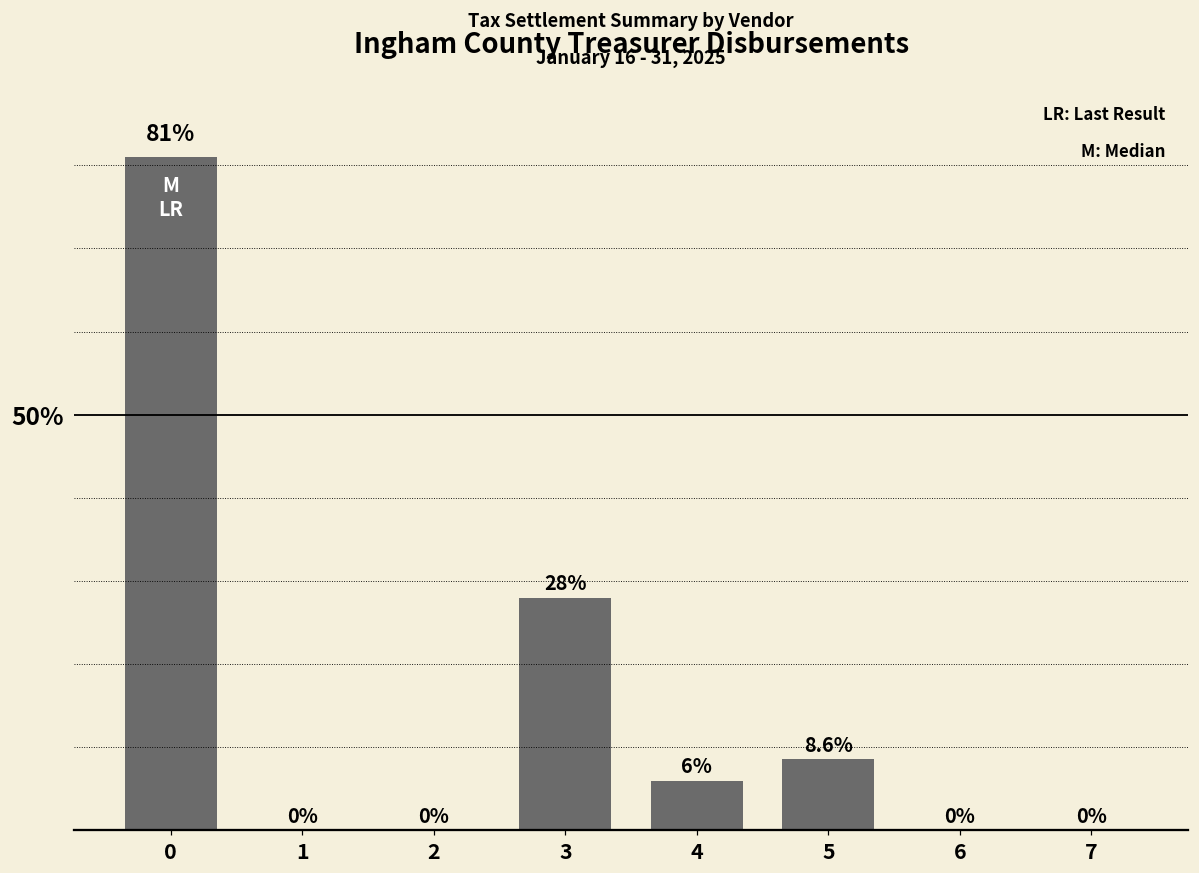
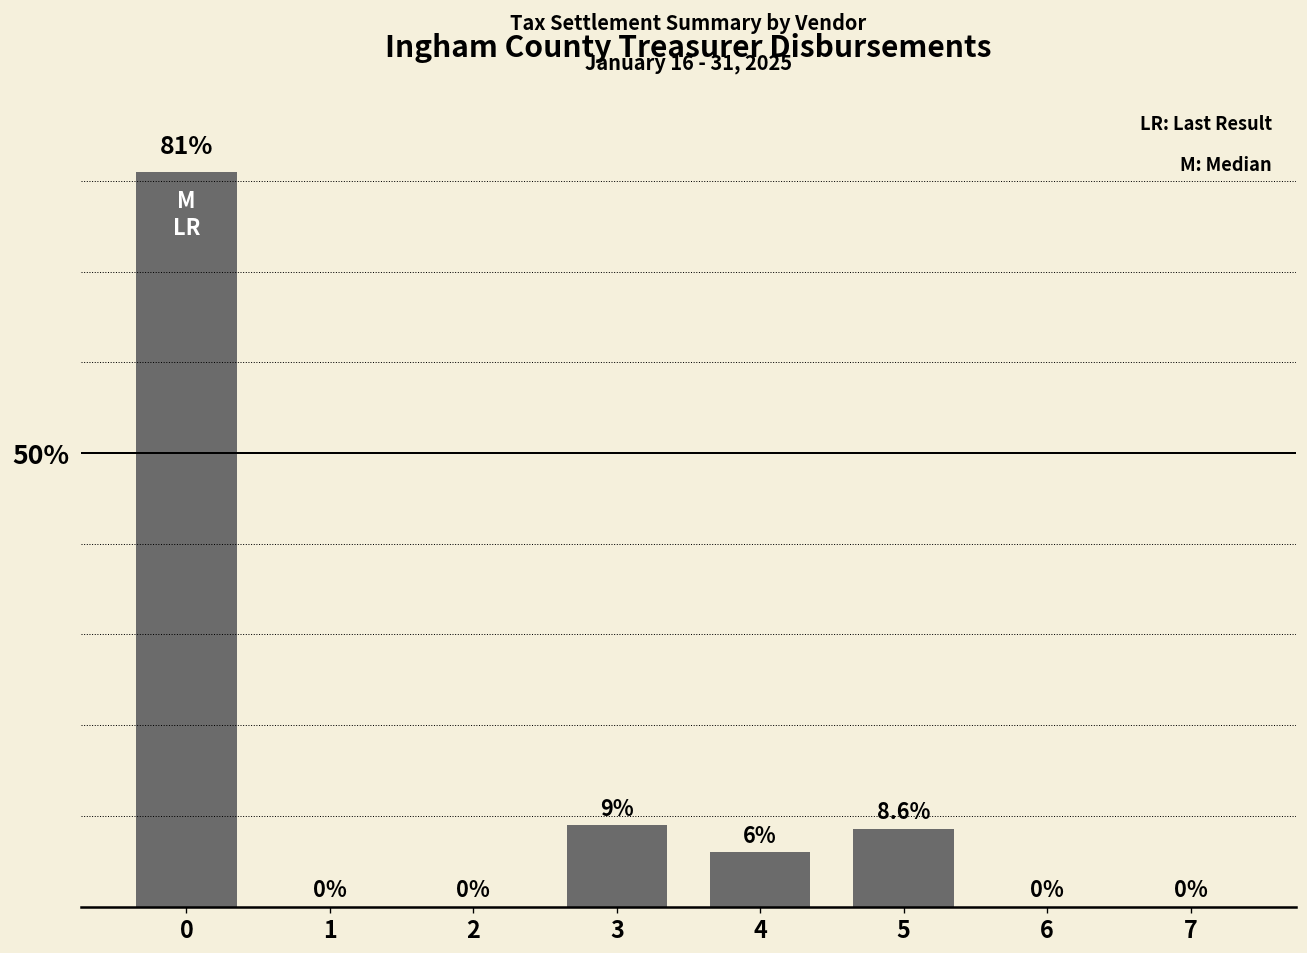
  {
    "0": "81%",
    "1": "0%",
    "2": "0%",
-   "3": "28%",
+   "3": "9%",
    "4": "6%",
    "5": "8.6%",
    "6": "0%",
    "7": "0%"
  }
